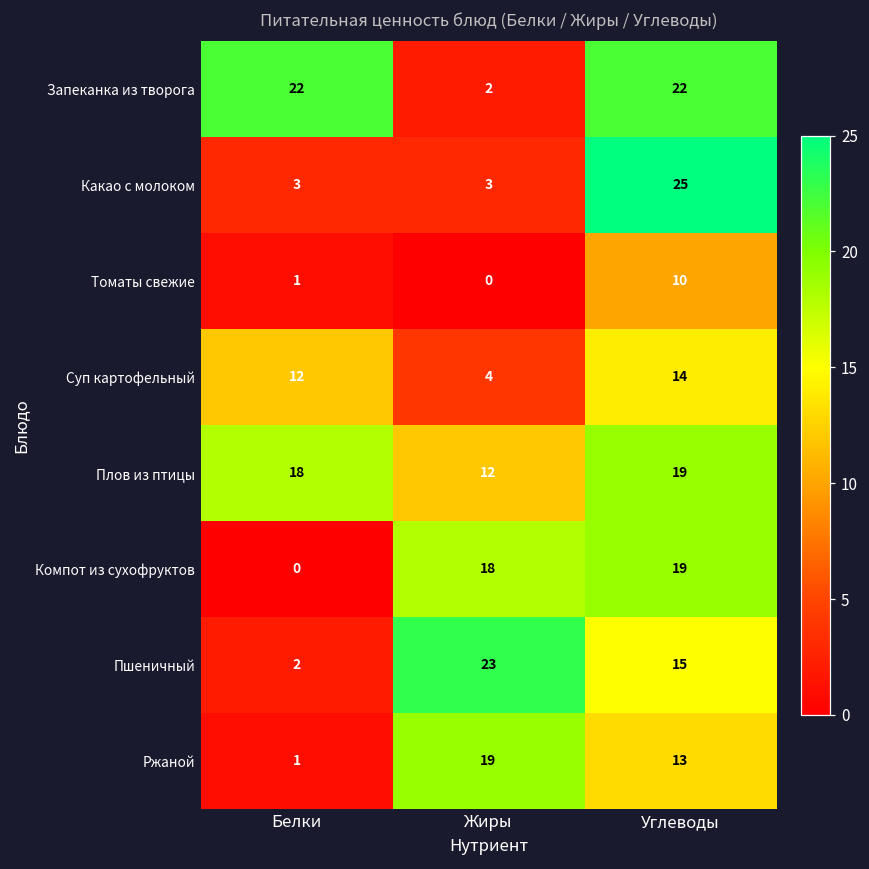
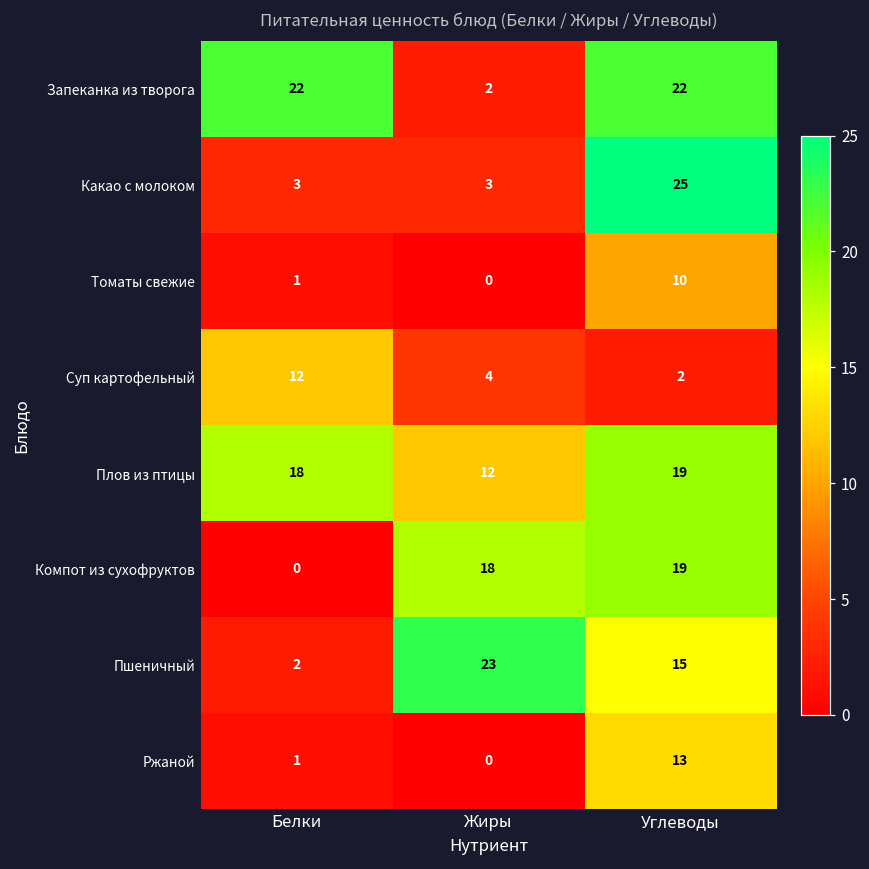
  {
    "Запеканка из творога": {
      "Белки": 22,
      "Жиры": 2,
      "Углеводы": 22
    },
    "Какао с молоком": {
      "Белки": 3,
      "Жиры": 3,
      "Углеводы": 25
    },
    "Томаты свежие": {
      "Белки": 1,
      "Жиры": 0,
      "Углеводы": 10
    },
    "Суп картофельный": {
      "Белки": 12,
      "Жиры": 4,
-     "Углеводы": 14
+     "Углеводы": 2
    },
    "Плов из птицы": {
      "Белки": 18,
      "Жиры": 12,
      "Углеводы": 19
    },
    "Компот из сухофруктов": {
      "Белки": 0,
      "Жиры": 18,
      "Углеводы": 19
    },
    "Пшеничный": {
      "Белки": 2,
      "Жиры": 23,
      "Углеводы": 15
    },
    "Ржаной": {
      "Белки": 1,
-     "Жиры": 19,
+     "Жиры": 0,
      "Углеводы": 13
    }
  }
